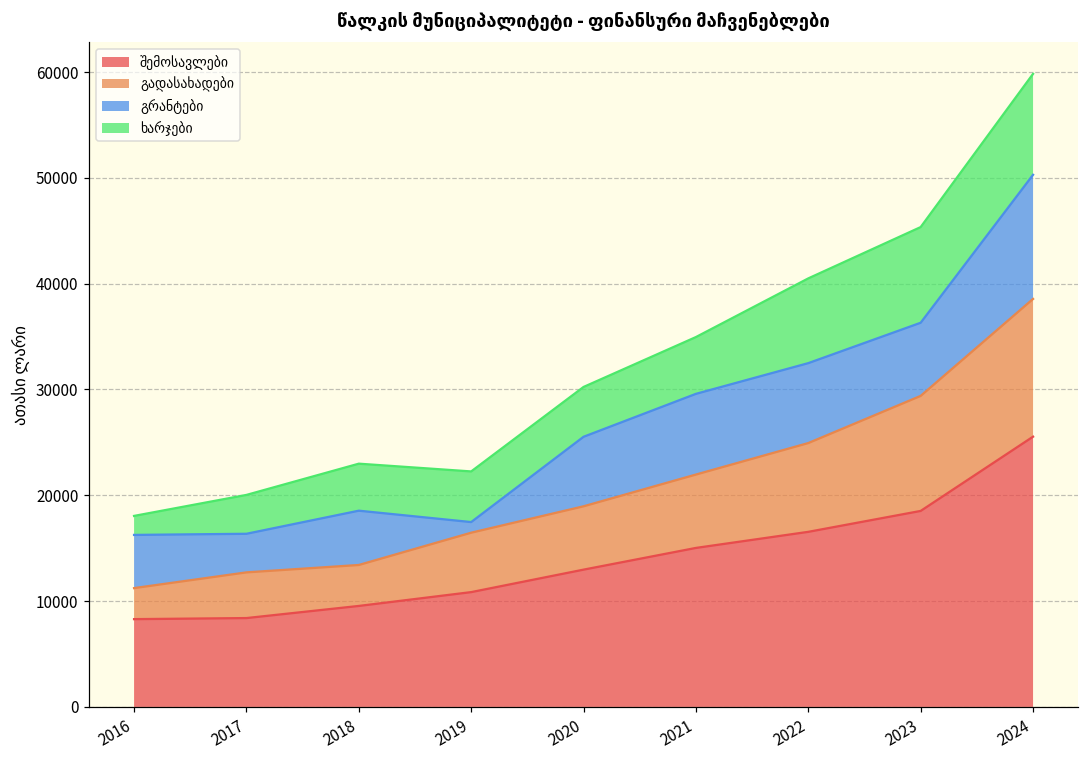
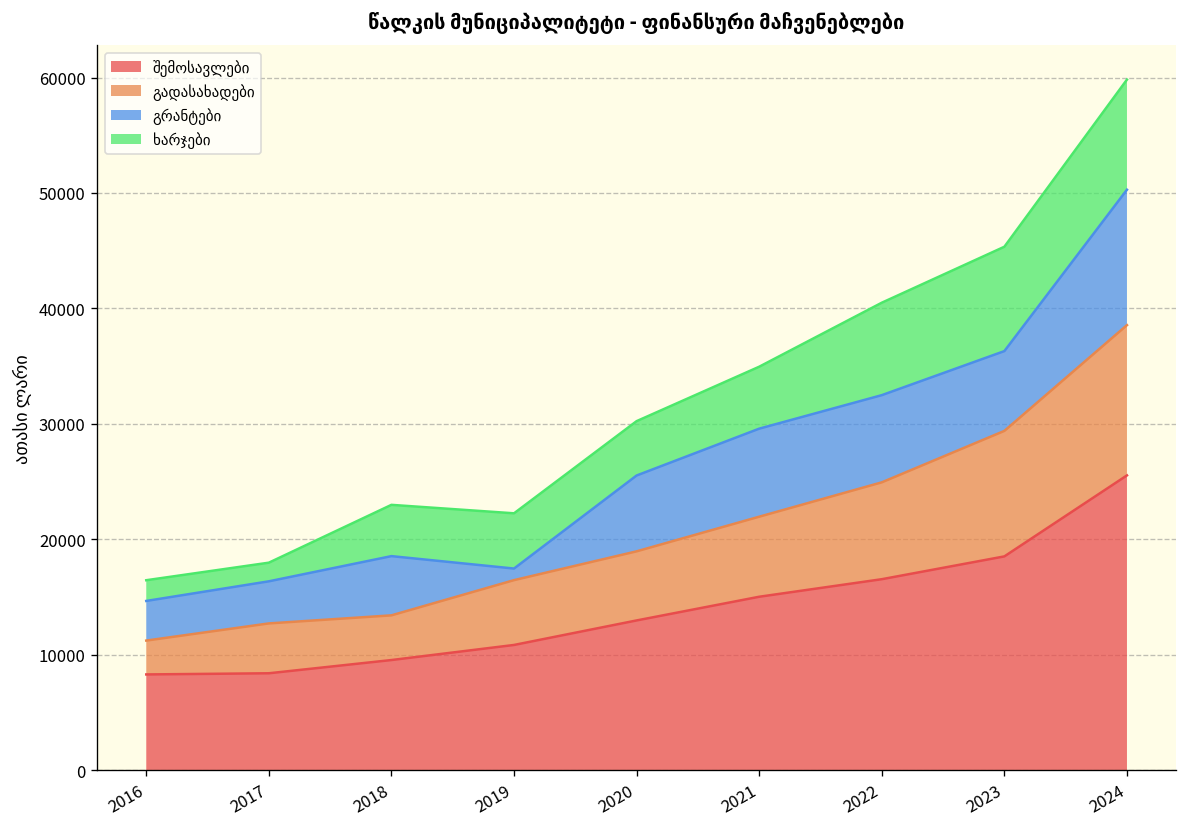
  {
    "გრანტები": {
-     "2016": 5000,
+     "2016": 3000,
      "2017": 4000,
      "2018": 5000,
      "2019": 1000,
      "2020": 7000,
      "2021": 8000,
      "2022": 8000,
      "2023": 7000,
      "2024": 12000
    },
    "ხარჯები": {
      "2016": 2000,
-     "2017": 4000,
+     "2017": 2000,
      "2018": 4000,
      "2019": 5000,
      "2020": 5000,
      "2021": 5000,
      "2022": 8000,
      "2023": 9000,
      "2024": 10000
    }
  }
